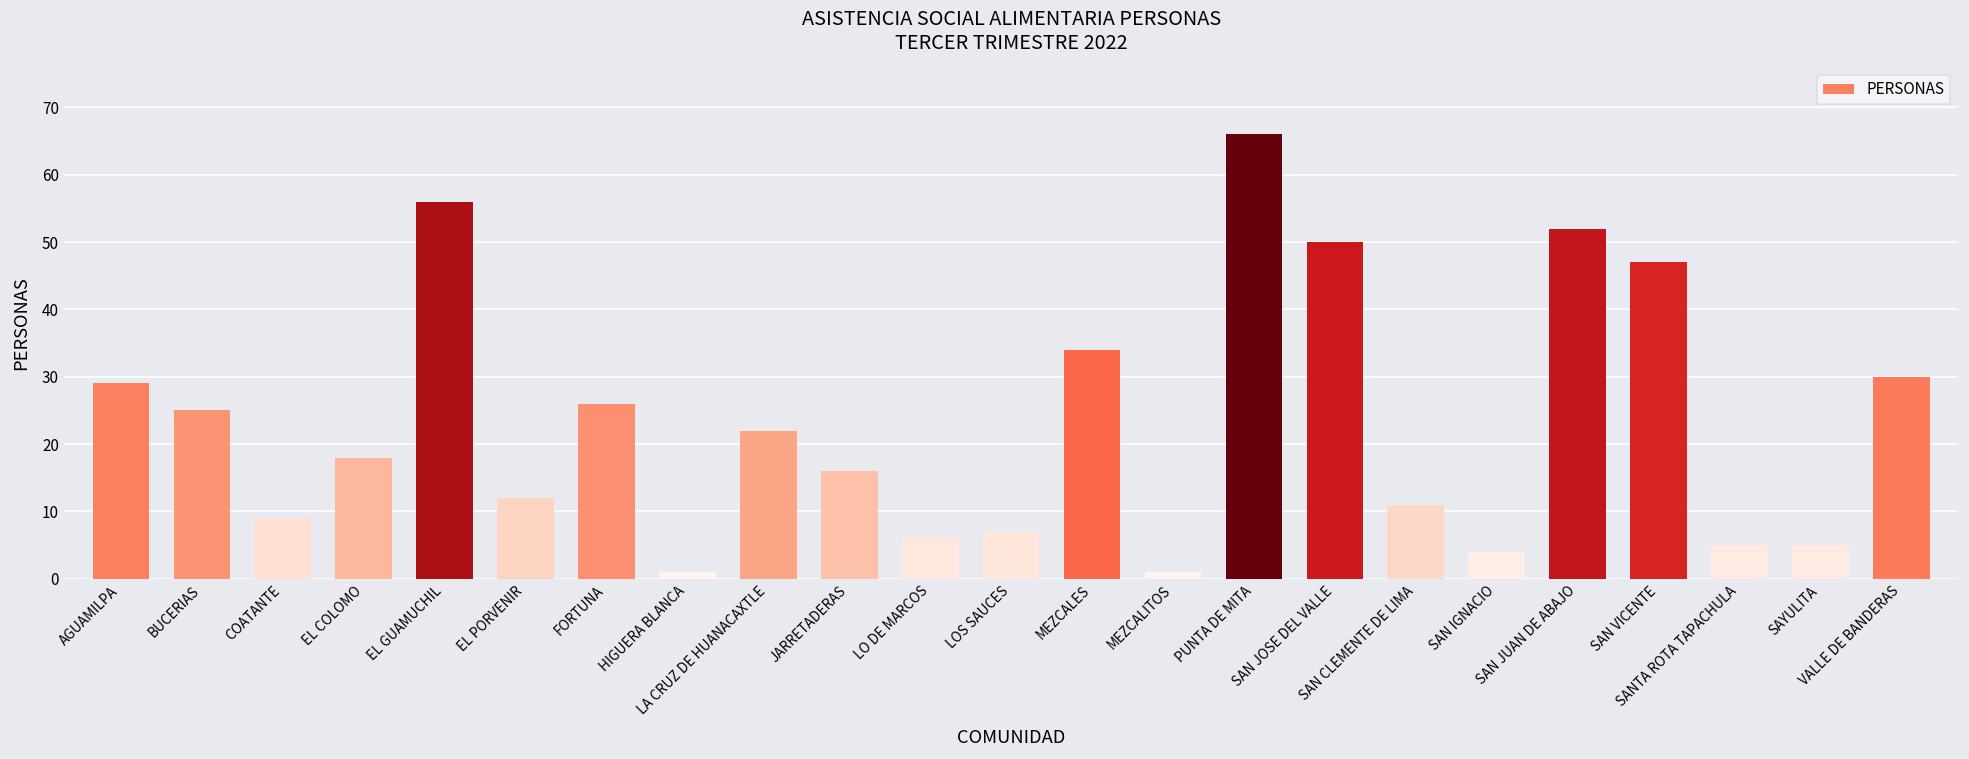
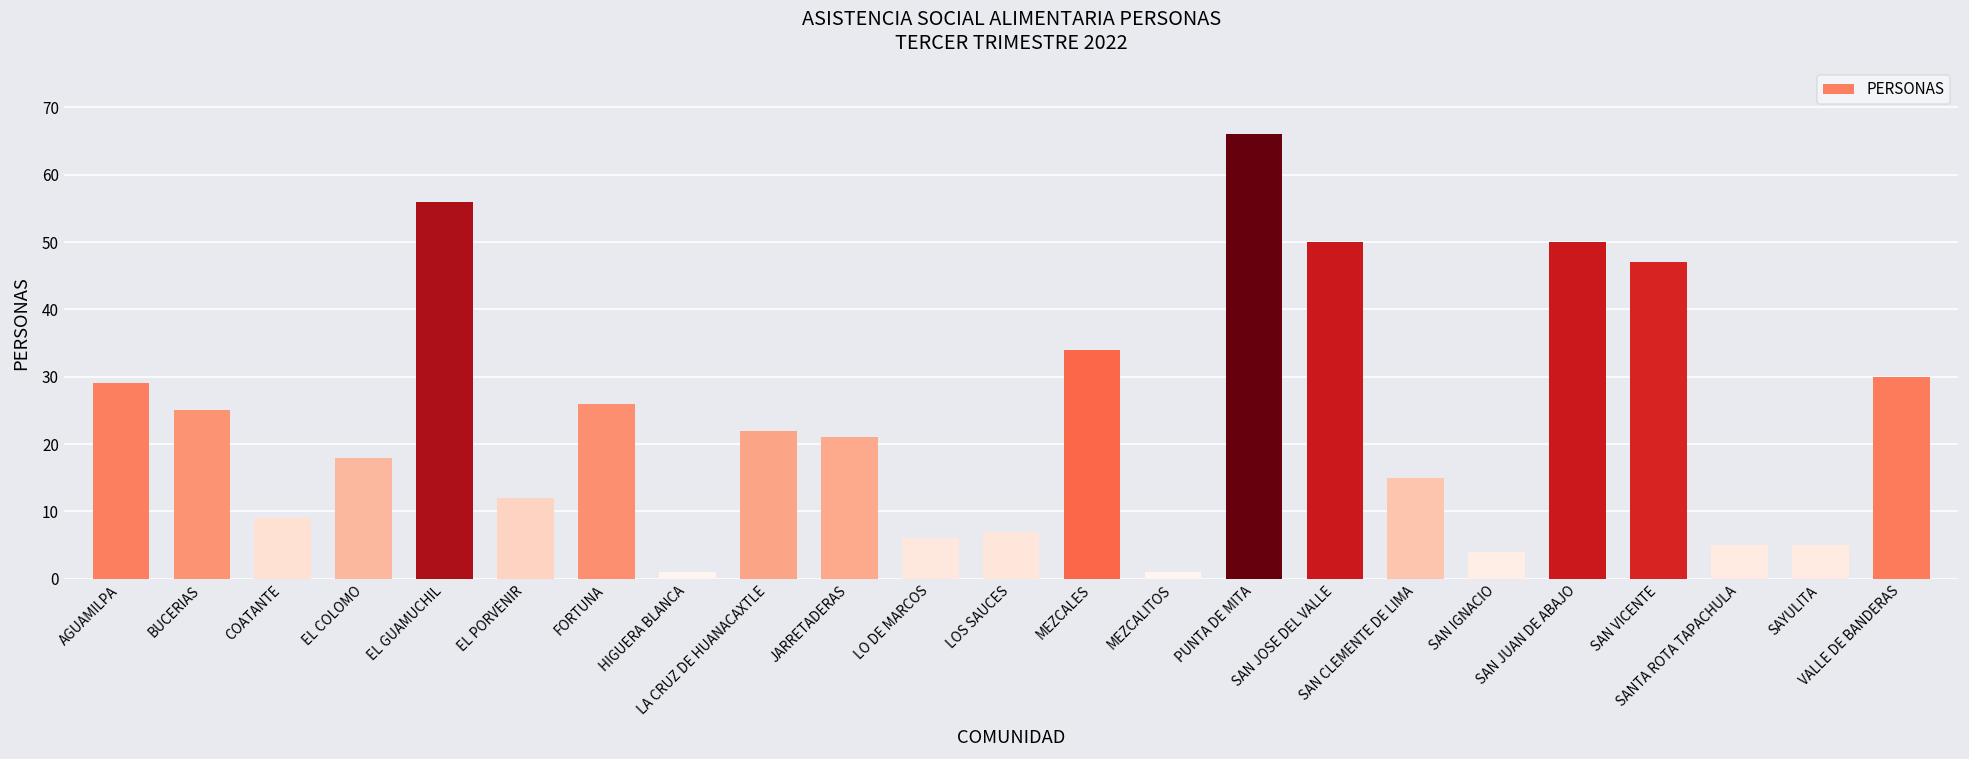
  {
    "AGUAMILPA": 29,
    "BUCERIAS": 25,
    "COATANTE": 9,
    "EL COLOMO": 18,
    "EL GUAMUCHIL": 56,
    "EL PORVENIR": 12,
    "FORTUNA": 26,
    "HIGUERA BLANCA": 1,
    "LA CRUZ DE HUANACAXTLE": 22,
-   "JARRETADERAS": 16,
+   "JARRETADERAS": 21,
    "LO DE MARCOS": 6,
    "LOS SAUCES": 7,
    "MEZCALES": 34,
    "MEZCALITOS": 1,
    "PUNTA DE MITA": 66,
    "SAN JOSE DEL VALLE": 50,
-   "SAN CLEMENTE DE LIMA": 11,
+   "SAN CLEMENTE DE LIMA": 15,
    "SAN IGNACIO": 4,
-   "SAN JUAN DE ABAJO": 52,
+   "SAN JUAN DE ABAJO": 50,
    "SAN VICENTE": 47,
    "SANTA ROTA TAPACHULA": 5,
    "SAYULITA": 5,
    "VALLE DE BANDERAS": 30
  }
